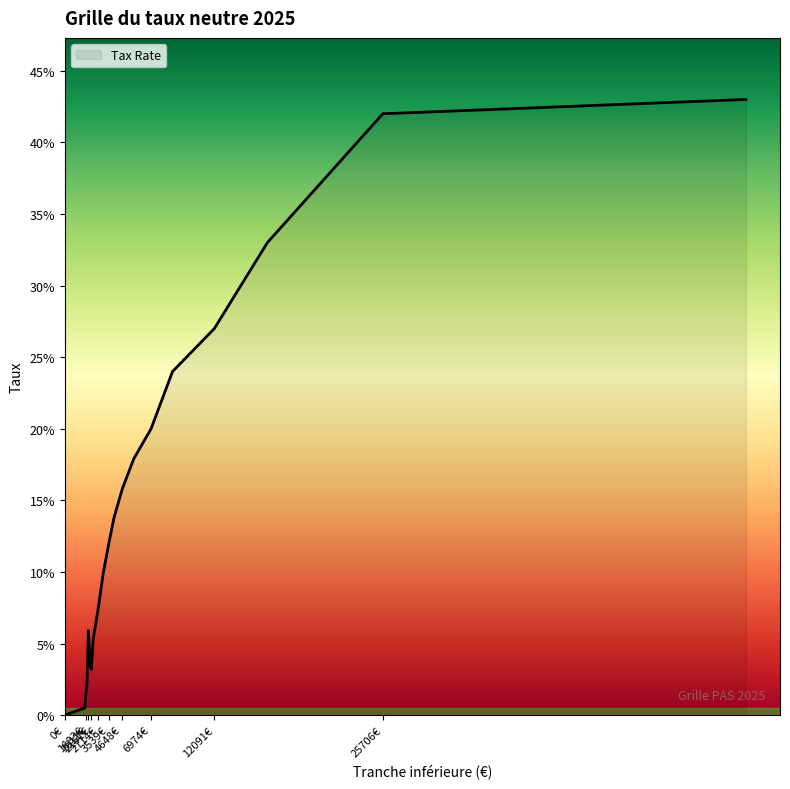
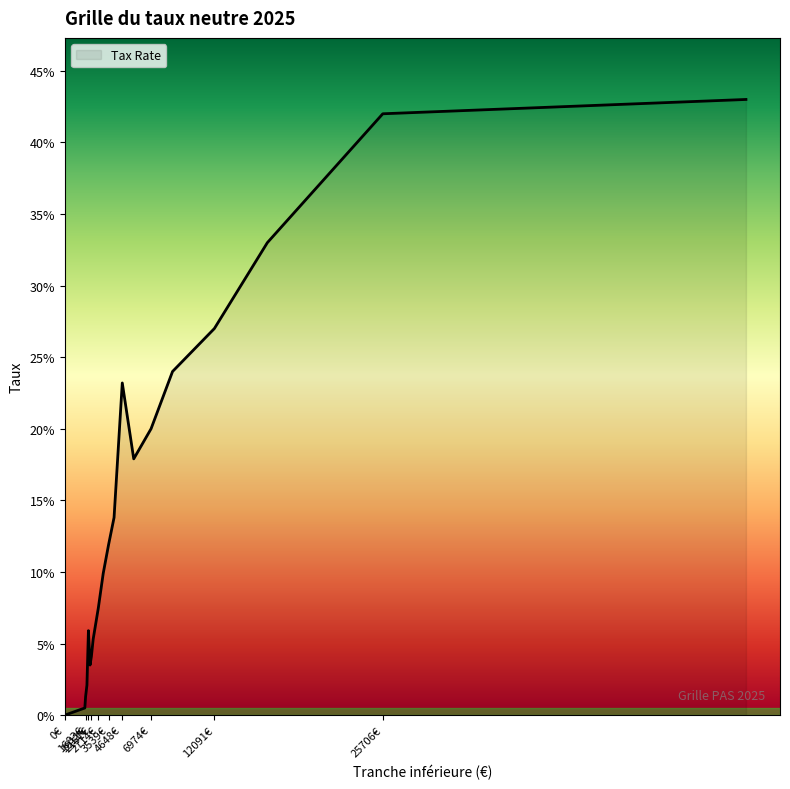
  {
    "1683€": "1.3%",
    "1911€": "5.9%",
-   "2151€": "3.2%",
+   "2151€": "4.1%",
    "2714€": "7.5%",
    "3539€": "11.9%",
-   "4648€": "15.8%",
+   "4648€": "23.2%",
    "6974€": "20.0%",
    "12091€": "27.0%",
    "25706€": "42.0%"
  }
